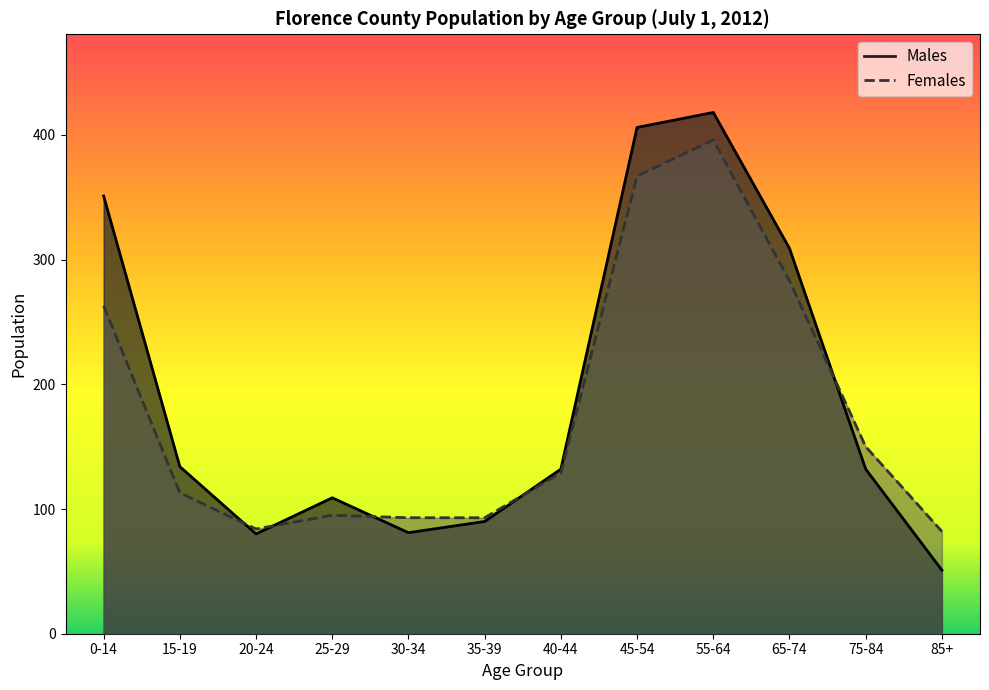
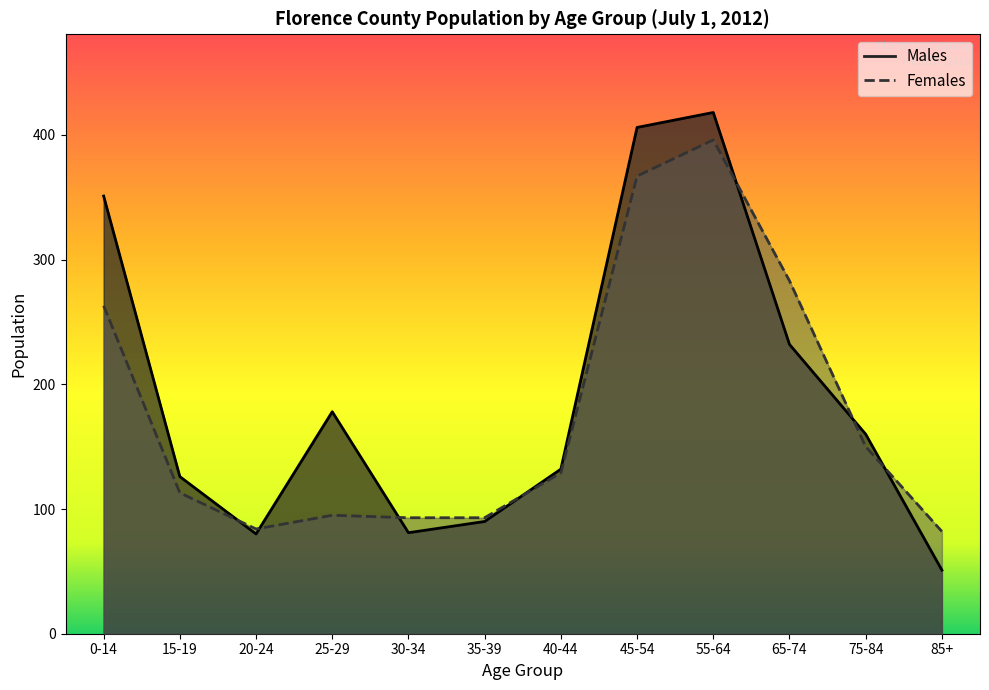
  {
    "Males": {
      "0-14": 351,
-     "15-19": 134,
+     "15-19": 126,
      "20-24": 80,
-     "25-29": 109,
+     "25-29": 178,
      "30-34": 81,
      "35-39": 90,
      "40-44": 132,
      "45-54": 406,
      "55-64": 418,
-     "65-74": 309,
-     "75-84": 132,
+     "65-74": 232,
+     "75-84": 160,
      "85+": 51
    }
  }
